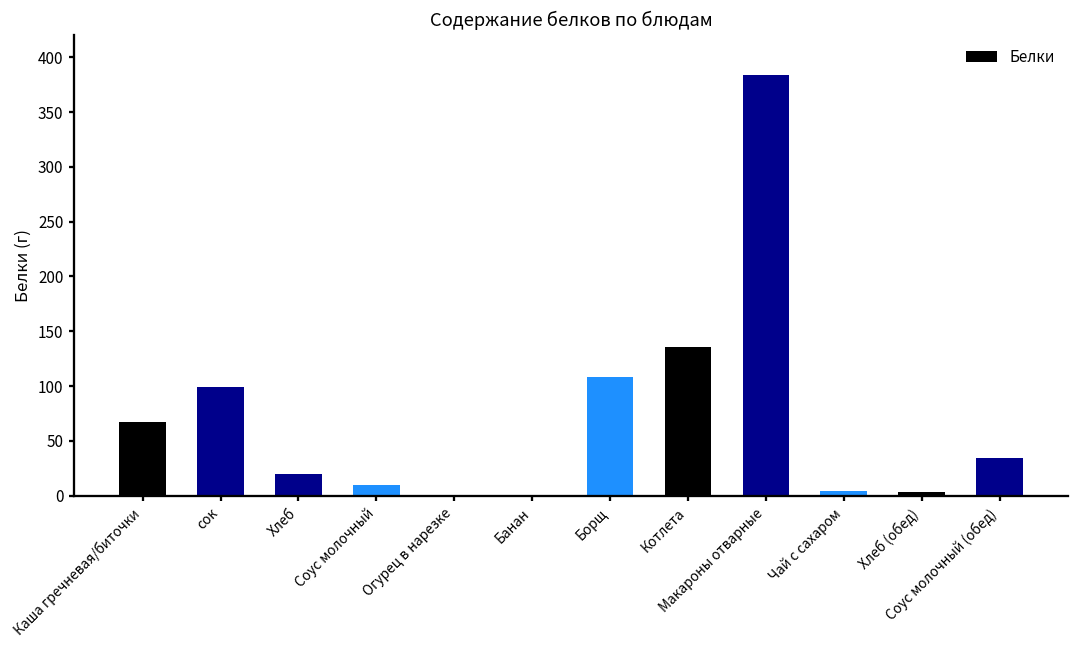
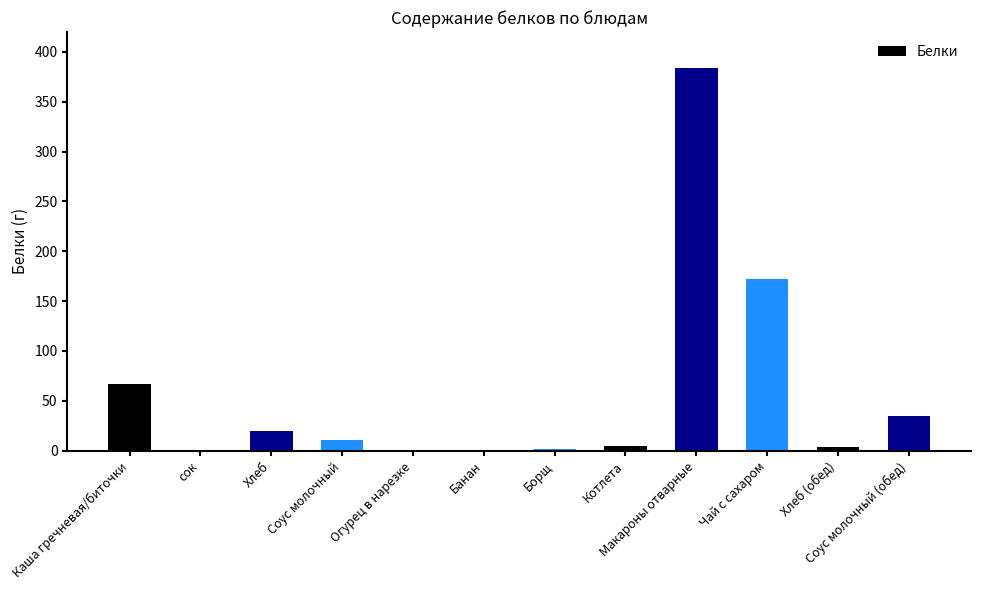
  {
    "Каша гречневая/биточки": 70,
-   "сок": 100,
+   "сок": 0,
    "Хлеб": 20,
    "Соус молочный": 10,
-   "Борщ": 110,
-   "Котлета": 140,
+   "Борщ": 0,
+   "Котлета": 0,
    "Макароны отварные": 380,
-   "Чай с сахаром": 0,
+   "Чай с сахаром": 170,
    "Хлеб (обед)": 0,
    "Соус молочный (обед)": 30
  }
